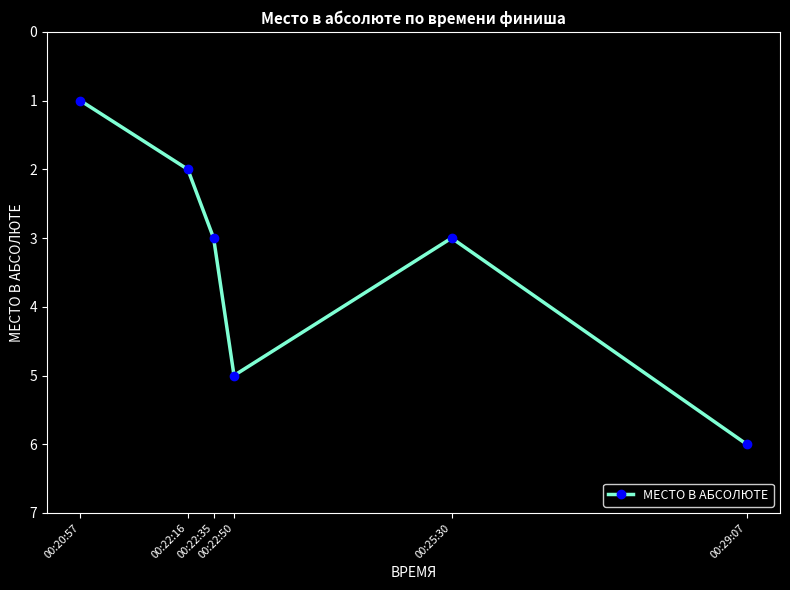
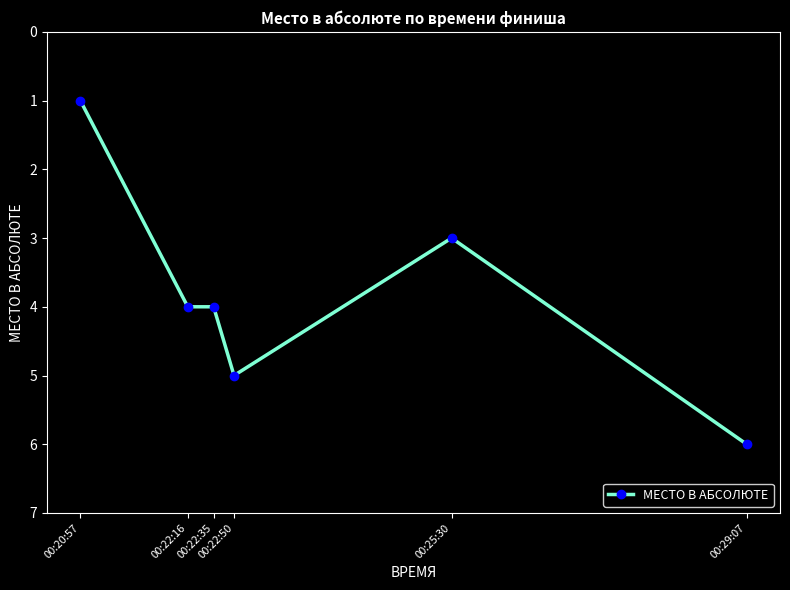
  {
    "00:20:57": 1,
-   "00:22:16": 2,
-   "00:22:35": 3,
+   "00:22:16": 4,
+   "00:22:35": 4,
    "00:22:50": 5,
    "00:25:30": 3,
    "00:29:07": 6
  }
